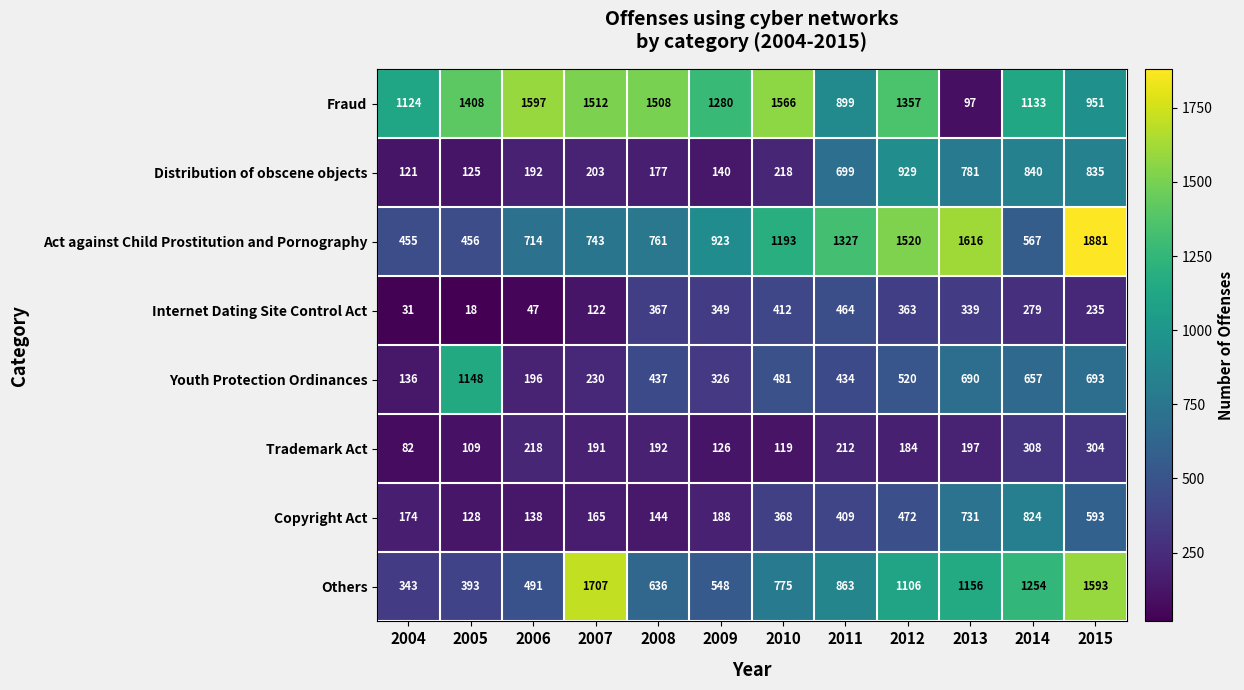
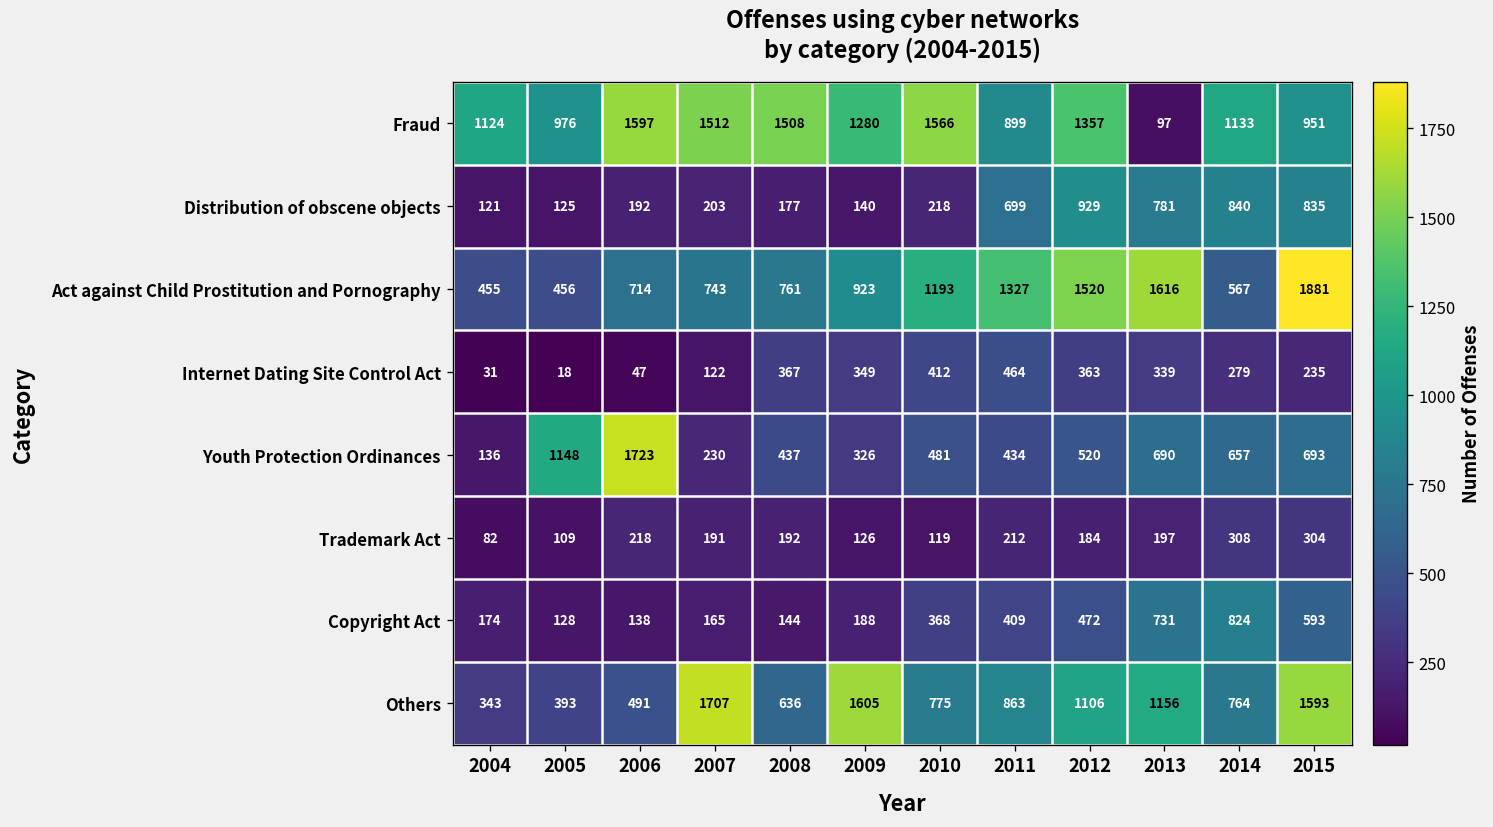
  {
    "Fraud": {
      "2004": 1124,
-     "2005": 1408,
+     "2005": 976,
      "2006": 1597,
      "2007": 1512,
      "2008": 1508,
      "2009": 1280,
      "2010": 1566,
      "2011": 899,
      "2012": 1357,
      "2013": 97,
      "2014": 1133,
      "2015": 951
    },
    "Distribution of obscene objects": {
      "2004": 121,
      "2005": 125,
      "2006": 192,
      "2007": 203,
      "2008": 177,
      "2009": 140,
      "2010": 218,
      "2011": 699,
      "2012": 929,
      "2013": 781,
      "2014": 840,
      "2015": 835
    },
    "Act against Child Prostitution and Pornography": {
      "2004": 455,
      "2005": 456,
      "2006": 714,
      "2007": 743,
      "2008": 761,
      "2009": 923,
      "2010": 1193,
      "2011": 1327,
      "2012": 1520,
      "2013": 1616,
      "2014": 567,
      "2015": 1881
    },
    "Internet Dating Site Control Act": {
      "2004": 31,
      "2005": 18,
      "2006": 47,
      "2007": 122,
      "2008": 367,
      "2009": 349,
      "2010": 412,
      "2011": 464,
      "2012": 363,
      "2013": 339,
      "2014": 279,
      "2015": 235
    },
    "Youth Protection Ordinances": {
      "2004": 136,
      "2005": 1148,
-     "2006": 196,
+     "2006": 1723,
      "2007": 230,
      "2008": 437,
      "2009": 326,
      "2010": 481,
      "2011": 434,
      "2012": 520,
      "2013": 690,
      "2014": 657,
      "2015": 693
    },
    "Trademark Act": {
      "2004": 82,
      "2005": 109,
      "2006": 218,
      "2007": 191,
      "2008": 192,
      "2009": 126,
      "2010": 119,
      "2011": 212,
      "2012": 184,
      "2013": 197,
      "2014": 308,
      "2015": 304
    },
    "Copyright Act": {
      "2004": 174,
      "2005": 128,
      "2006": 138,
      "2007": 165,
      "2008": 144,
      "2009": 188,
      "2010": 368,
      "2011": 409,
      "2012": 472,
      "2013": 731,
      "2014": 824,
      "2015": 593
    },
    "Others": {
      "2004": 343,
      "2005": 393,
      "2006": 491,
      "2007": 1707,
      "2008": 636,
-     "2009": 548,
+     "2009": 1605,
      "2010": 775,
      "2011": 863,
      "2012": 1106,
      "2013": 1156,
-     "2014": 1254,
+     "2014": 764,
      "2015": 1593
    }
  }
